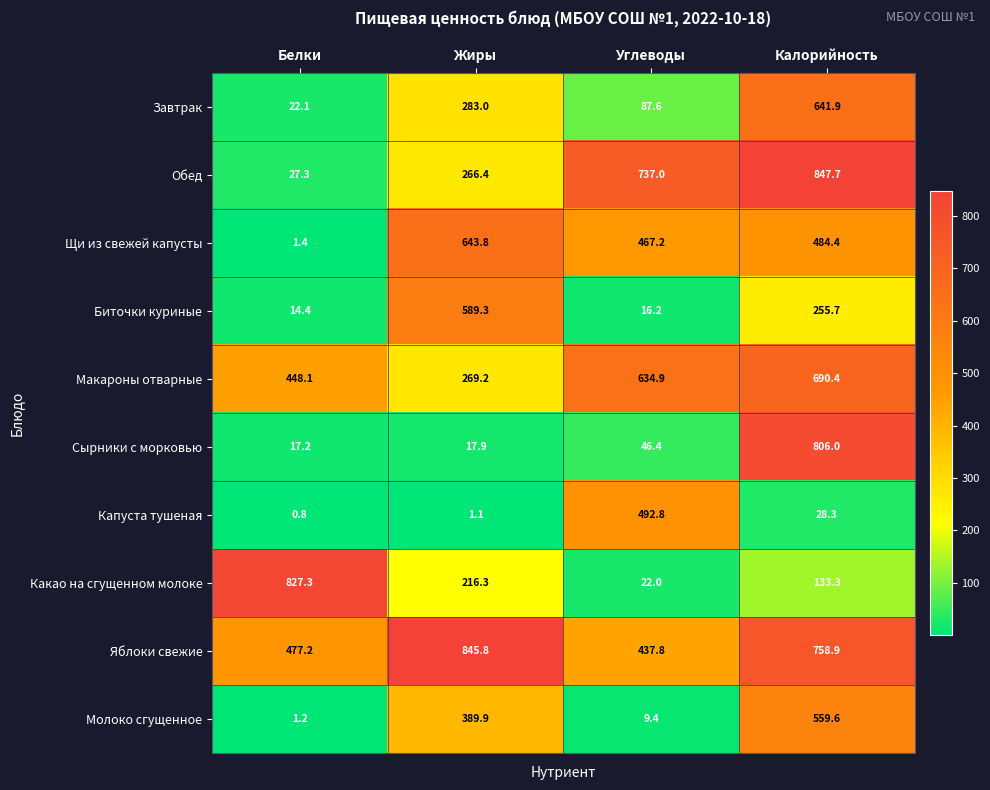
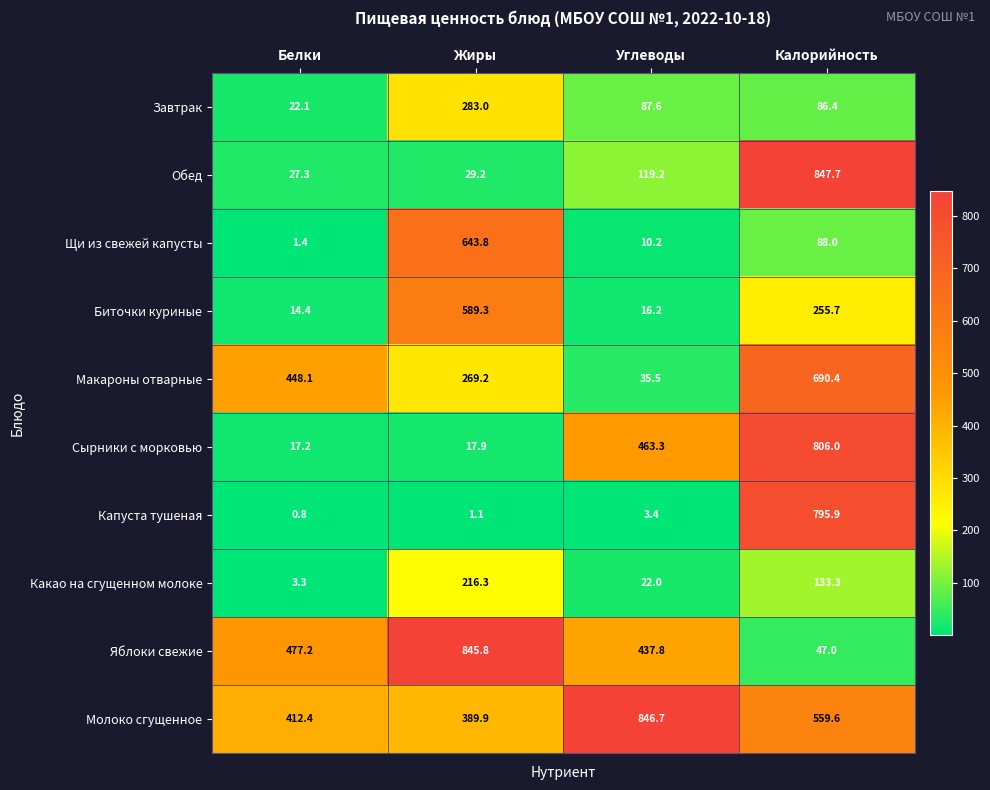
  {
    "Завтрак": {
      "Белки": 22.1,
      "Жиры": 283.0,
      "Углеводы": 87.6,
-     "Калорийность": 641.9
+     "Калорийность": 86.4
    },
    "Обед": {
      "Белки": 27.3,
-     "Жиры": 266.4,
-     "Углеводы": 737.0,
+     "Жиры": 29.2,
+     "Углеводы": 119.2,
      "Калорийность": 847.7
    },
    "Щи из свежей капусты": {
      "Белки": 1.4,
      "Жиры": 643.8,
-     "Углеводы": 467.2,
-     "Калорийность": 484.4
+     "Углеводы": 10.2,
+     "Калорийность": 88.0
    },
    "Биточки куриные": {
      "Белки": 14.4,
      "Жиры": 589.3,
      "Углеводы": 16.2,
      "Калорийность": 255.7
    },
    "Макароны отварные": {
      "Белки": 448.1,
      "Жиры": 269.2,
-     "Углеводы": 634.9,
+     "Углеводы": 35.5,
      "Калорийность": 690.4
    },
    "Сырники с морковью": {
      "Белки": 17.2,
      "Жиры": 17.9,
-     "Углеводы": 46.4,
+     "Углеводы": 463.3,
      "Калорийность": 806.0
    },
    "Капуста тушеная": {
      "Белки": 0.8,
      "Жиры": 1.1,
-     "Углеводы": 492.8,
-     "Калорийность": 28.3
+     "Углеводы": 3.4,
+     "Калорийность": 795.9
    },
    "Какао на сгущенном молоке": {
-     "Белки": 827.3,
+     "Белки": 3.3,
      "Жиры": 216.3,
      "Углеводы": 22.0,
      "Калорийность": 133.3
    },
    "Яблоки свежие": {
      "Белки": 477.2,
      "Жиры": 845.8,
      "Углеводы": 437.8,
-     "Калорийность": 758.9
+     "Калорийность": 47.0
    },
    "Молоко сгущенное": {
-     "Белки": 1.2,
+     "Белки": 412.4,
      "Жиры": 389.9,
-     "Углеводы": 9.4,
+     "Углеводы": 846.7,
      "Калорийность": 559.6
    }
  }
